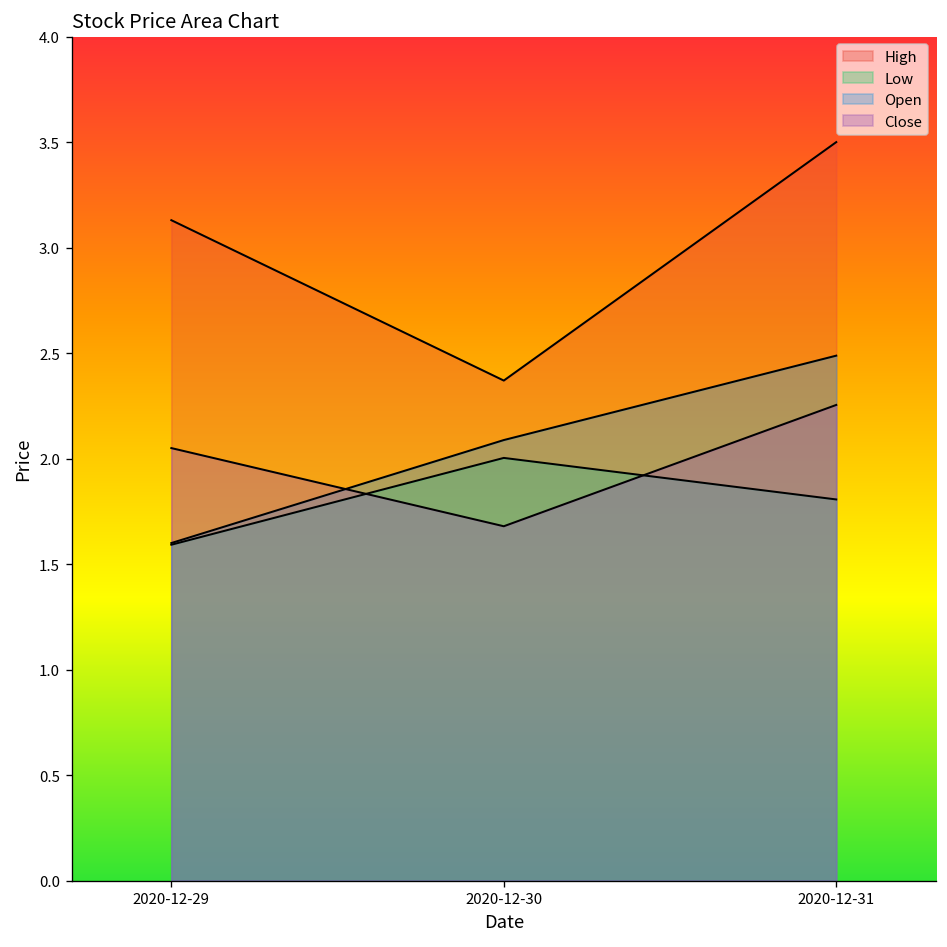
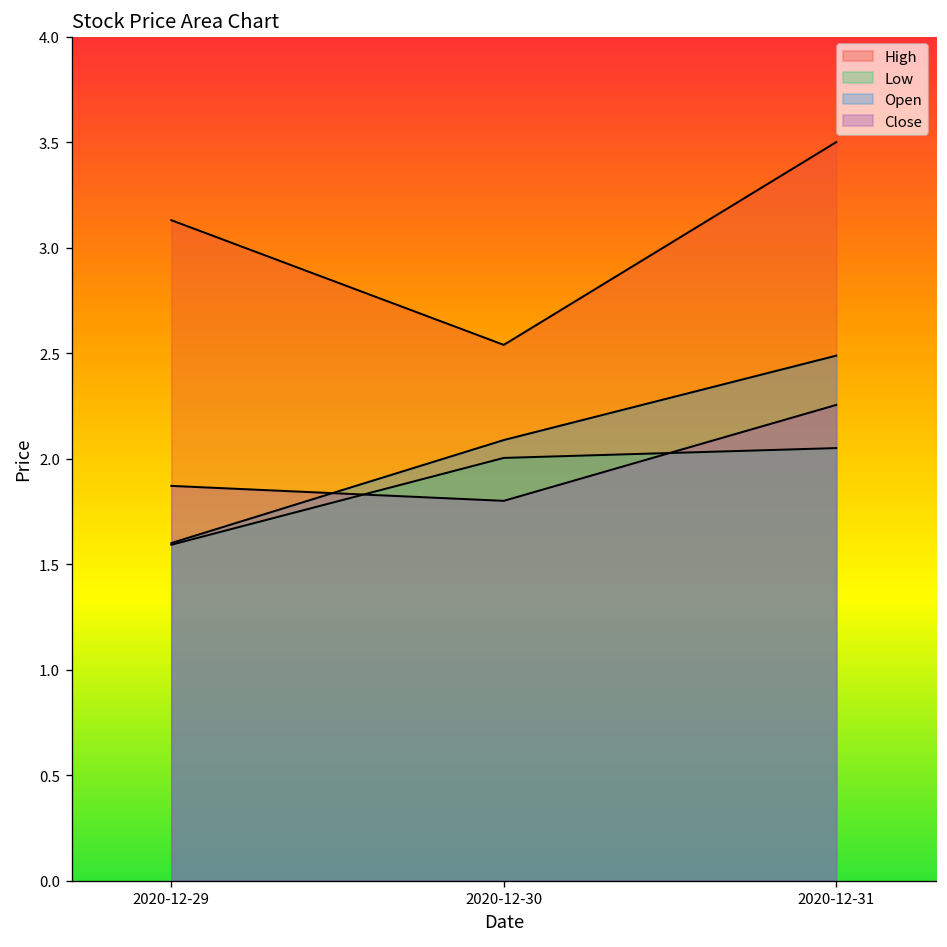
  {
    "High": {
      "2020-12-29": 3.13,
-     "2020-12-30": 2.37,
+     "2020-12-30": 2.54,
      "2020-12-31": 3.50
    },
    "Low": {
      "2020-12-30": 2.00,
-     "2020-12-31": 1.81
+     "2020-12-31": 2.05
    },
    "Open": {
      "2020-12-30": 2.09,
      "2020-12-31": 2.49
    },
    "Close": {
-     "2020-12-29": 2.05,
-     "2020-12-30": 1.68,
+     "2020-12-29": 1.87,
+     "2020-12-30": 1.80,
      "2020-12-31": 2.25
    }
  }
